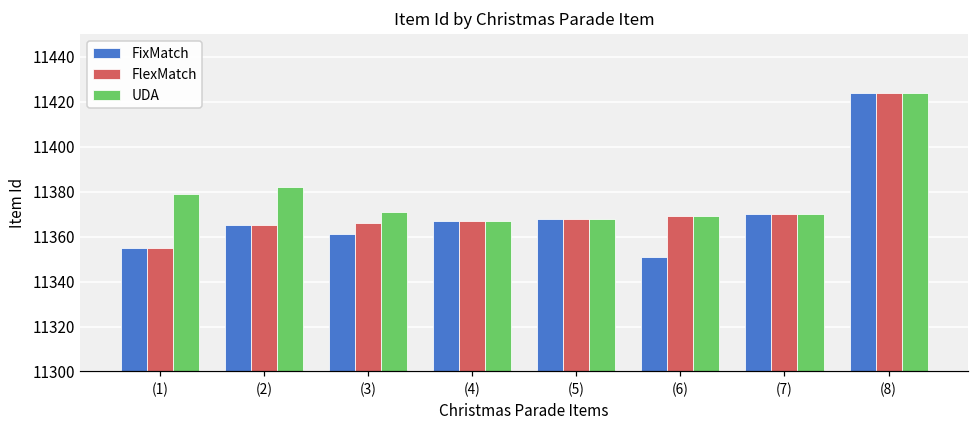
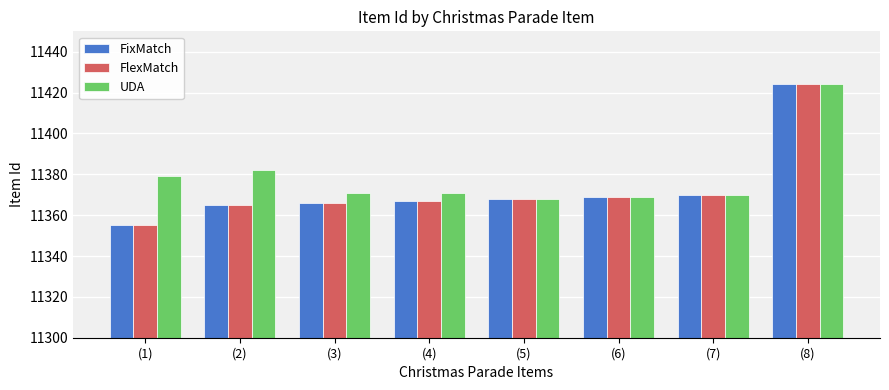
  {
    "FixMatch": {
      "(1)": 11355,
      "(2)": 11365,
-     "(3)": 11361,
+     "(3)": 11366,
      "(4)": 11367,
      "(5)": 11368,
-     "(6)": 11351,
+     "(6)": 11369,
      "(7)": 11370,
      "(8)": 11424
    },
    "FlexMatch": {
      "(1)": 11355,
      "(2)": 11365,
      "(3)": 11366,
      "(4)": 11367,
      "(5)": 11368,
      "(6)": 11369,
      "(7)": 11370,
      "(8)": 11424
    },
    "UDA": {
      "(1)": 11379,
      "(2)": 11382,
      "(3)": 11371,
-     "(4)": 11367,
+     "(4)": 11371,
      "(5)": 11368,
      "(6)": 11369,
      "(7)": 11370,
      "(8)": 11424
    }
  }
